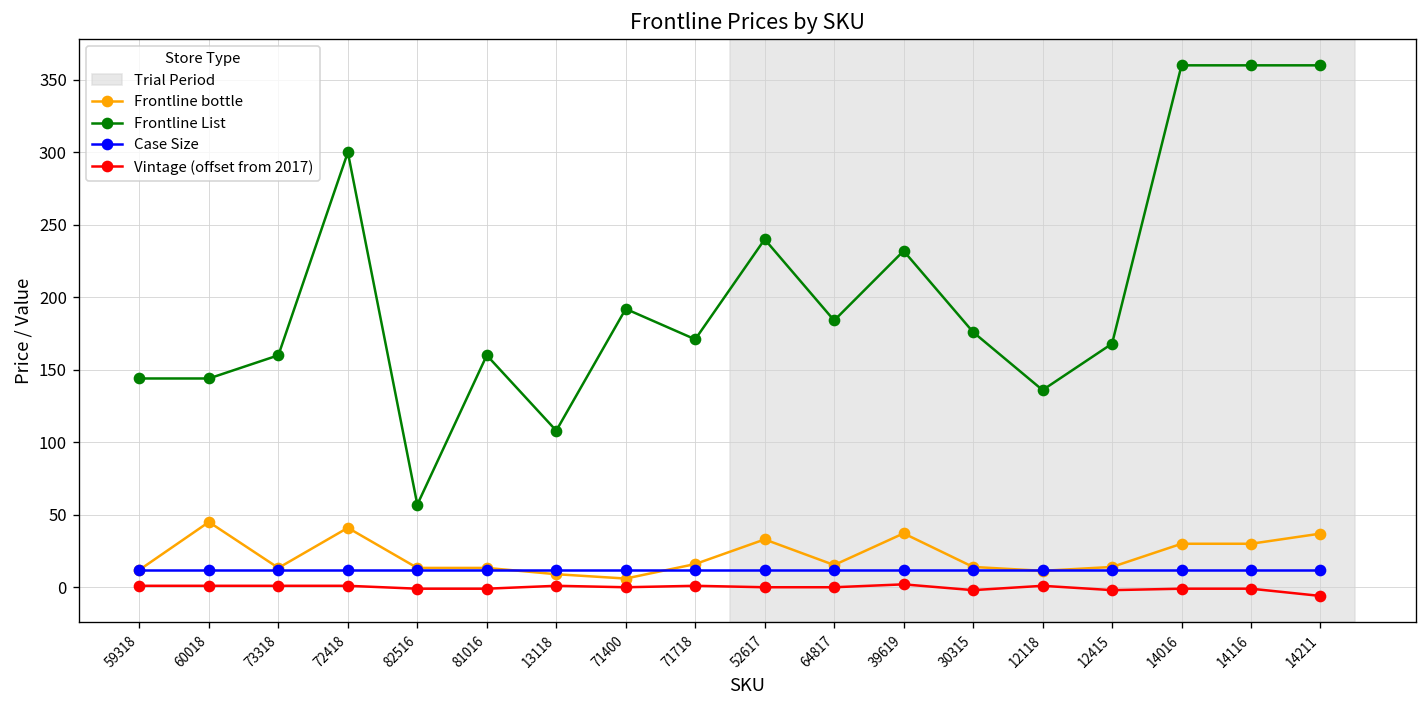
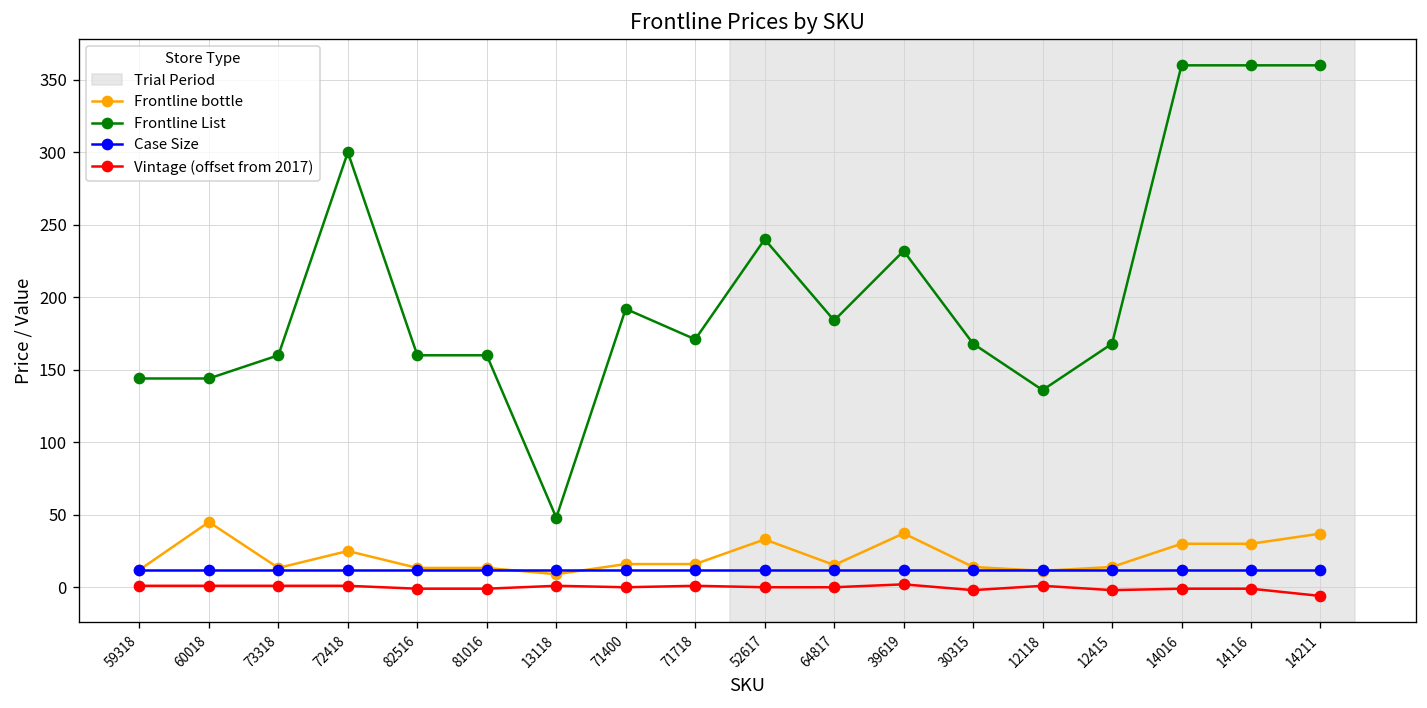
  {
    "Frontline bottle": {
      "60018": 45,
-     "72418": 41,
+     "72418": 25,
      "13118": 9,
-     "71400": 6,
+     "71400": 16,
      "71718": 16,
      "52617": 33,
      "64817": 15,
      "39619": 37,
      "14016": 30,
      "14116": 30,
      "14211": 37
    },
    "Frontline List": {
      "59318": 144,
      "60018": 144,
      "73318": 160,
      "72418": 300,
-     "82516": 57,
+     "82516": 160,
      "81016": 160,
-     "13118": 108,
+     "13118": 48,
      "71400": 192,
      "71718": 171,
      "52617": 240,
      "64817": 184,
      "39619": 232,
-     "30315": 176,
+     "30315": 168,
      "12118": 136,
      "12415": 168,
      "14016": 360,
      "14116": 360,
      "14211": 360
    },
    "Case Size": {
      "60018": 12,
      "72418": 12,
      "13118": 12,
      "71400": 12,
      "71718": 12,
      "52617": 12,
      "64817": 12,
      "39619": 12,
      "14016": 12,
      "14116": 12,
      "14211": 12
    },
    "Vintage (offset from 2017)": {
      "59318": 1,
      "60018": 1,
      "73318": 1,
      "72418": 1,
      "82516": -1,
      "81016": -1,
      "13118": 1,
      "71400": 0,
      "71718": 1,
      "52617": 0,
      "64817": 0,
      "39619": 2,
      "30315": -2,
      "12118": 1,
      "12415": -2,
      "14016": -1,
      "14116": -1,
      "14211": -6
    }
  }
